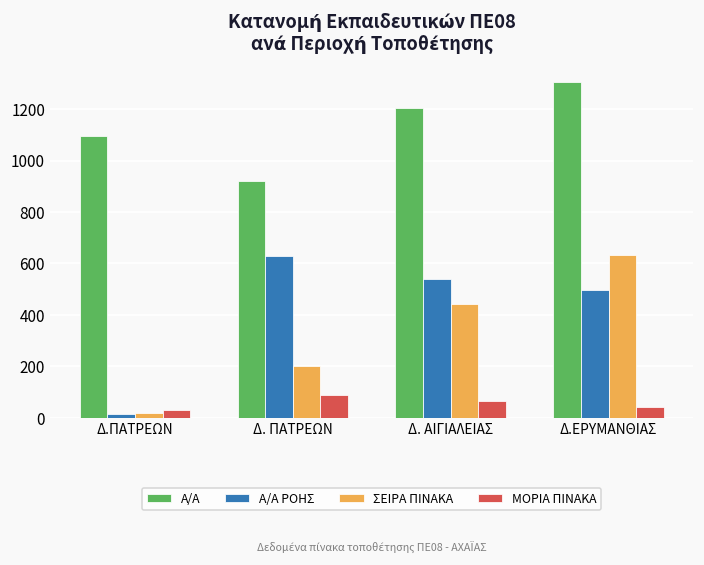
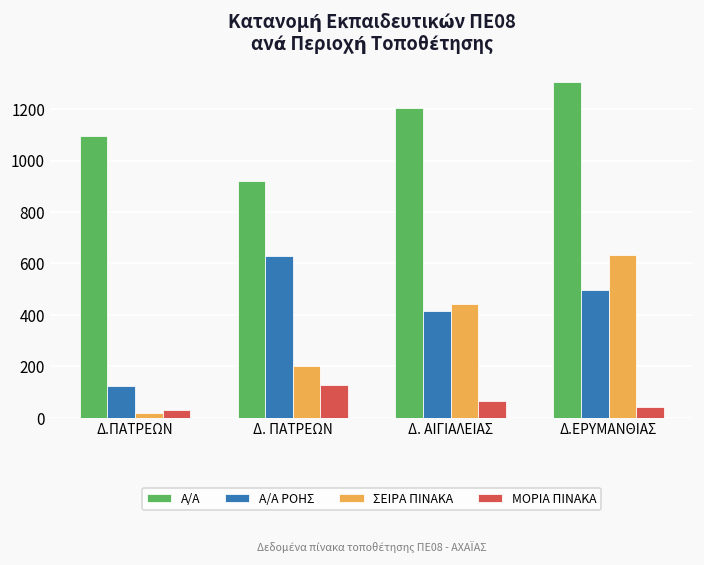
  {
    "Α/Α": {
      "Δ.ΠΑΤΡΕΩΝ": 1100,
      "Δ. ΠΑΤΡΕΩΝ": 920,
      "Δ. ΑΙΓΙΑΛΕΙΑΣ": 1210,
      "Δ.ΕΡΥΜΑΝΘΙΑΣ": 1300
    },
    "Α/Α ΡΟΗΣ": {
-     "Δ.ΠΑΤΡΕΩΝ": 20,
+     "Δ.ΠΑΤΡΕΩΝ": 120,
      "Δ. ΠΑΤΡΕΩΝ": 630,
-     "Δ. ΑΙΓΙΑΛΕΙΑΣ": 540,
+     "Δ. ΑΙΓΙΑΛΕΙΑΣ": 410,
      "Δ.ΕΡΥΜΑΝΘΙΑΣ": 500
    },
    "ΣΕΙΡΑ ΠΙΝΑΚΑ": {
      "Δ.ΠΑΤΡΕΩΝ": 20,
      "Δ. ΠΑΤΡΕΩΝ": 200,
      "Δ. ΑΙΓΙΑΛΕΙΑΣ": 440,
      "Δ.ΕΡΥΜΑΝΘΙΑΣ": 630
    },
    "ΜΟΡΙΑ ΠΙΝΑΚΑ": {
      "Δ.ΠΑΤΡΕΩΝ": 30,
-     "Δ. ΠΑΤΡΕΩΝ": 90,
+     "Δ. ΠΑΤΡΕΩΝ": 130,
      "Δ. ΑΙΓΙΑΛΕΙΑΣ": 60,
      "Δ.ΕΡΥΜΑΝΘΙΑΣ": 40
    }
  }
